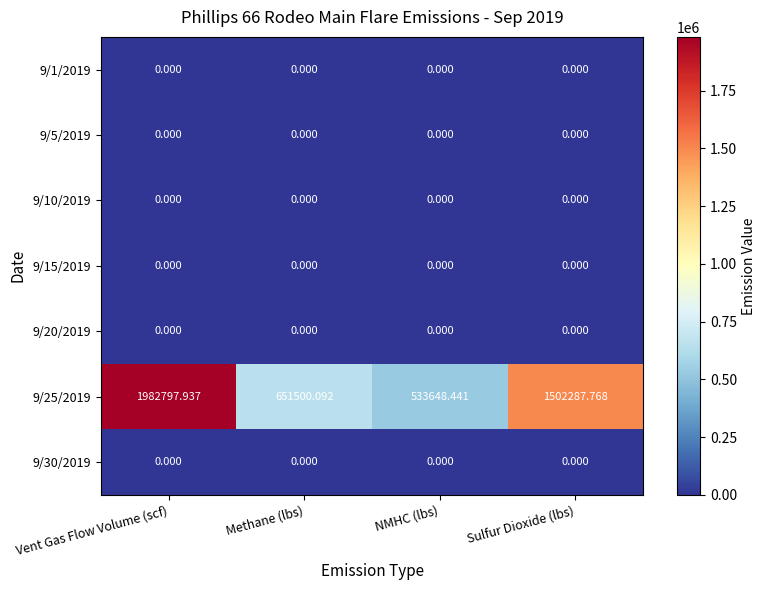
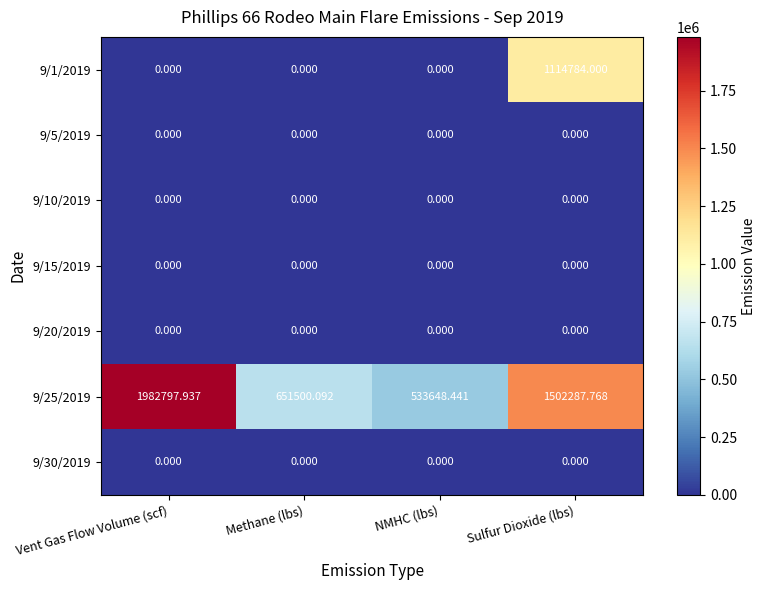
  {
    "9/1/2019": {
      "Vent Gas Flow Volume (scf)": 0.000,
      "Methane (lbs)": 0.000,
      "NMHC (lbs)": 0.000,
-     "Sulfur Dioxide (lbs)": 0.000
+     "Sulfur Dioxide (lbs)": 1114784.000
    },
    "9/5/2019": {
      "Vent Gas Flow Volume (scf)": 0.000,
      "Methane (lbs)": 0.000,
      "NMHC (lbs)": 0.000,
      "Sulfur Dioxide (lbs)": 0.000
    },
    "9/10/2019": {
      "Vent Gas Flow Volume (scf)": 0.000,
      "Methane (lbs)": 0.000,
      "NMHC (lbs)": 0.000,
      "Sulfur Dioxide (lbs)": 0.000
    },
    "9/15/2019": {
      "Vent Gas Flow Volume (scf)": 0.000,
      "Methane (lbs)": 0.000,
      "NMHC (lbs)": 0.000,
      "Sulfur Dioxide (lbs)": 0.000
    },
    "9/20/2019": {
      "Vent Gas Flow Volume (scf)": 0.000,
      "Methane (lbs)": 0.000,
      "NMHC (lbs)": 0.000,
      "Sulfur Dioxide (lbs)": 0.000
    },
    "9/25/2019": {
      "Vent Gas Flow Volume (scf)": 1982797.937,
      "Methane (lbs)": 651500.092,
      "NMHC (lbs)": 533648.441,
      "Sulfur Dioxide (lbs)": 1502287.768
    },
    "9/30/2019": {
      "Vent Gas Flow Volume (scf)": 0.000,
      "Methane (lbs)": 0.000,
      "NMHC (lbs)": 0.000,
      "Sulfur Dioxide (lbs)": 0.000
    }
  }
